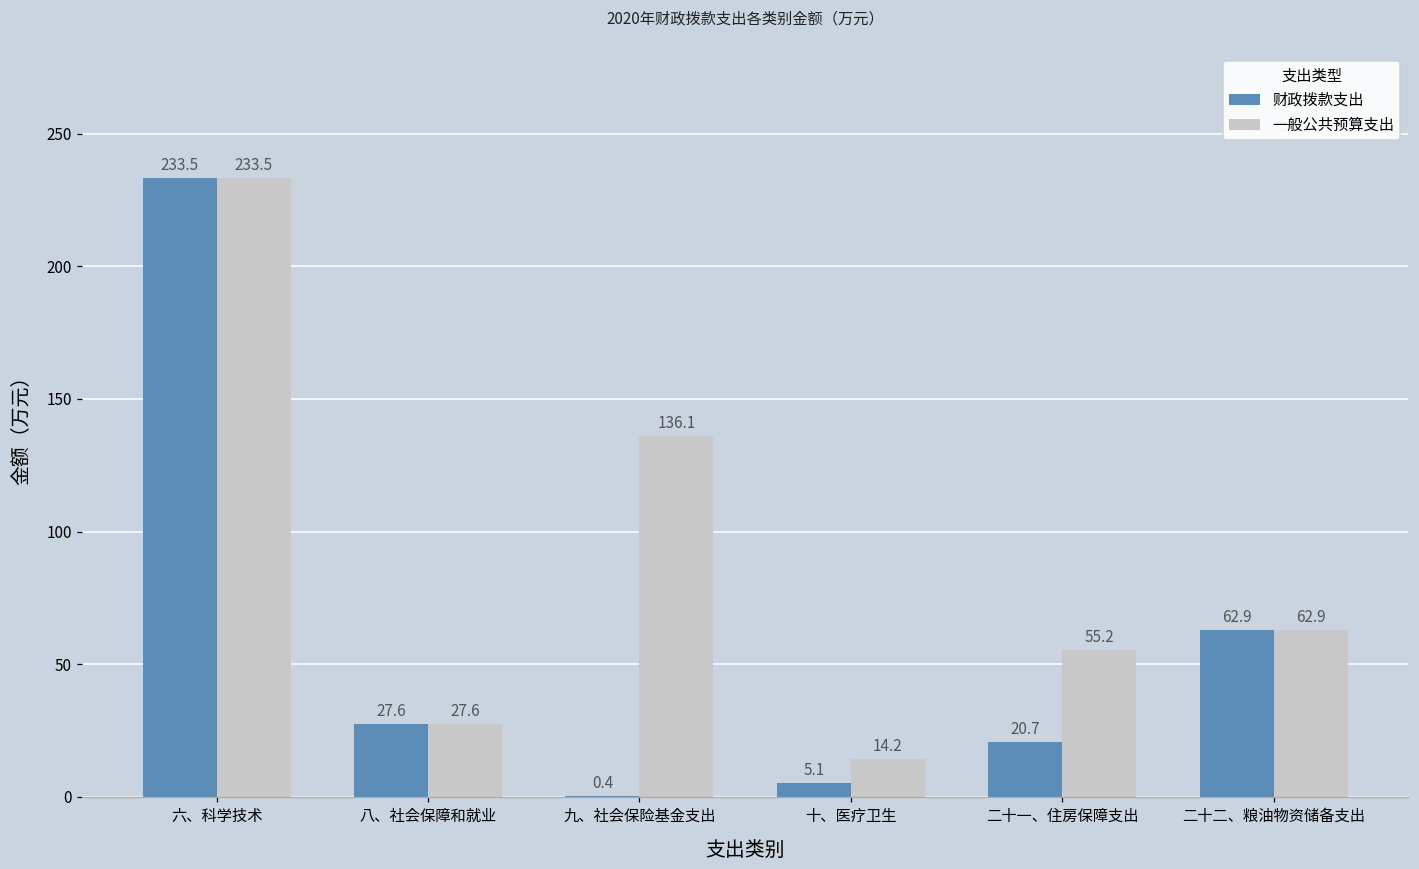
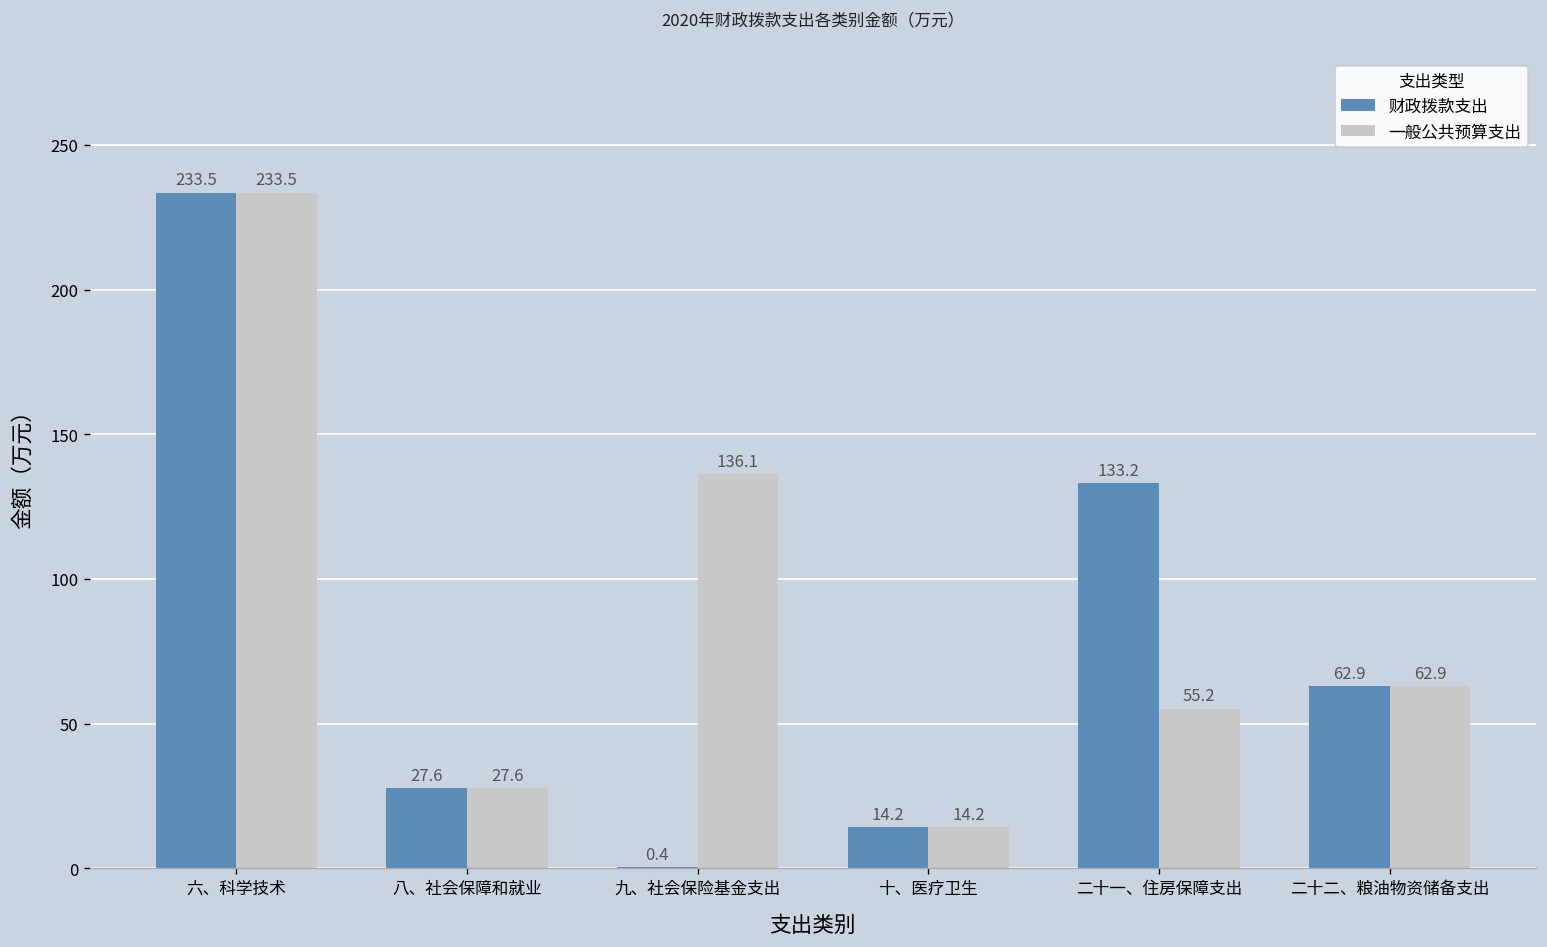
  {
    "财政拨款支出": {
      "六、科学技术": 233.5,
      "八、社会保障和就业": 27.6,
      "九、社会保险基金支出": 0.4,
-     "十、医疗卫生": 5.1,
-     "二十一、住房保障支出": 20.7,
+     "十、医疗卫生": 14.2,
+     "二十一、住房保障支出": 133.2,
      "二十二、粮油物资储备支出": 62.9
    },
    "一般公共预算支出": {
      "六、科学技术": 233.5,
      "八、社会保障和就业": 27.6,
      "九、社会保险基金支出": 136.1,
      "十、医疗卫生": 14.2,
      "二十一、住房保障支出": 55.2,
      "二十二、粮油物资储备支出": 62.9
    }
  }
